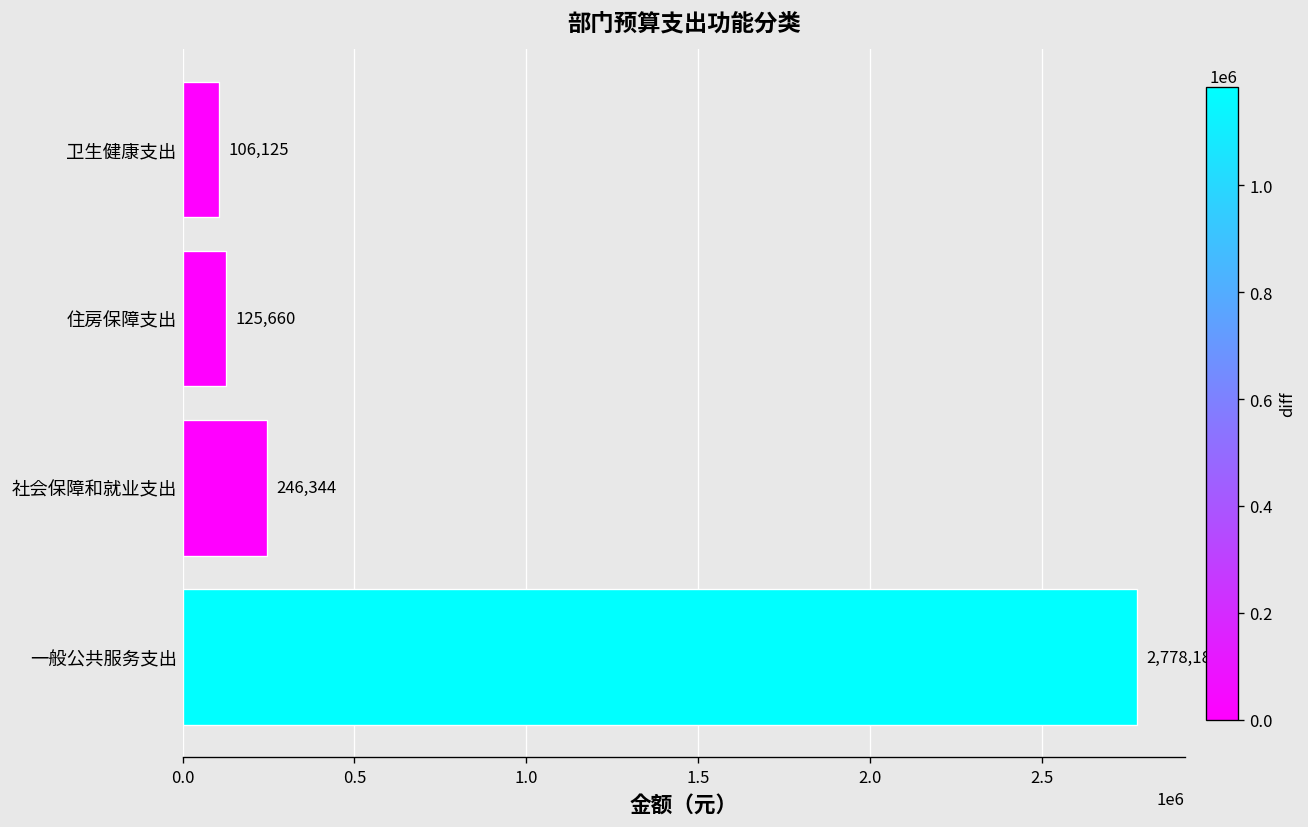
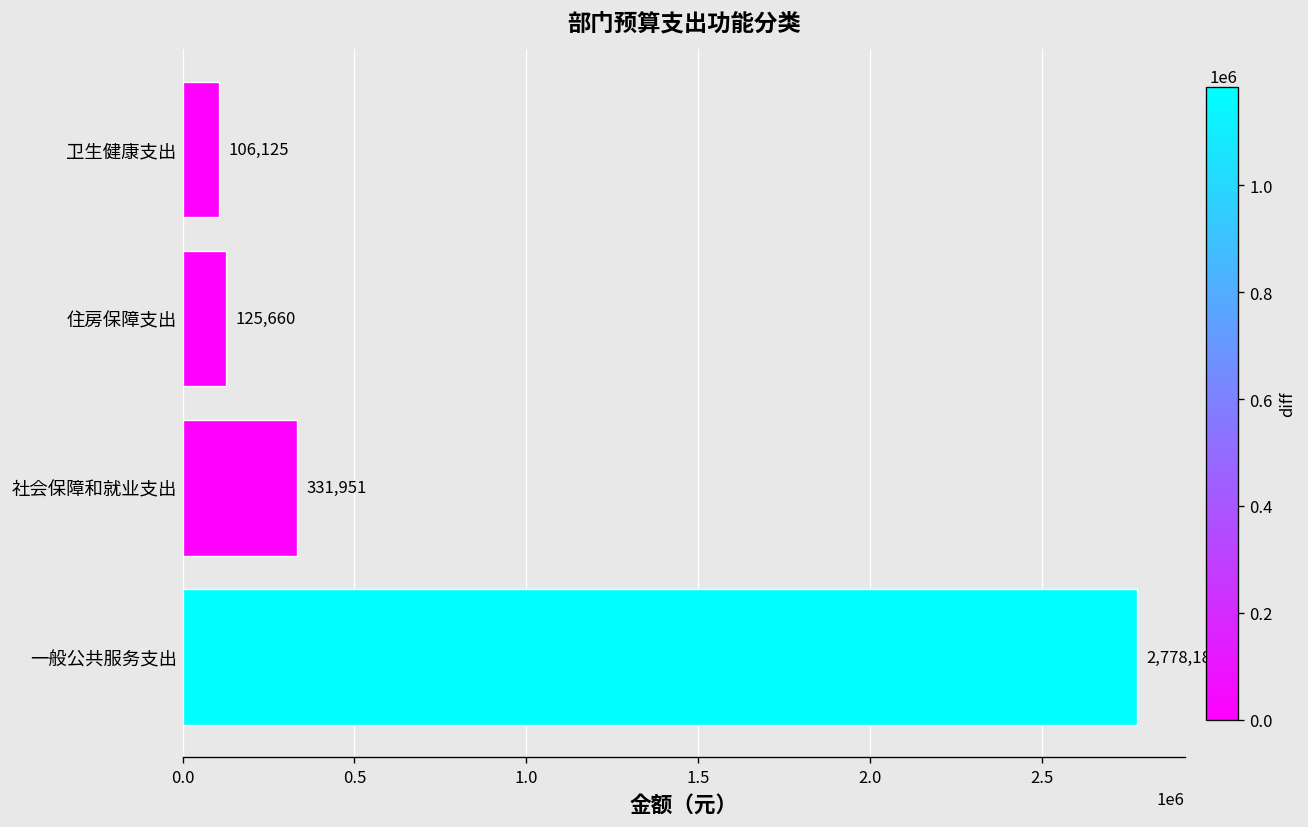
  {
    "卫生健康支出": "106,125",
    "住房保障支出": "125,660",
-   "社会保障和就业支出": "246,344",
+   "社会保障和就业支出": "331,951",
    "一般公共服务支出": "2,778,183"
  }
